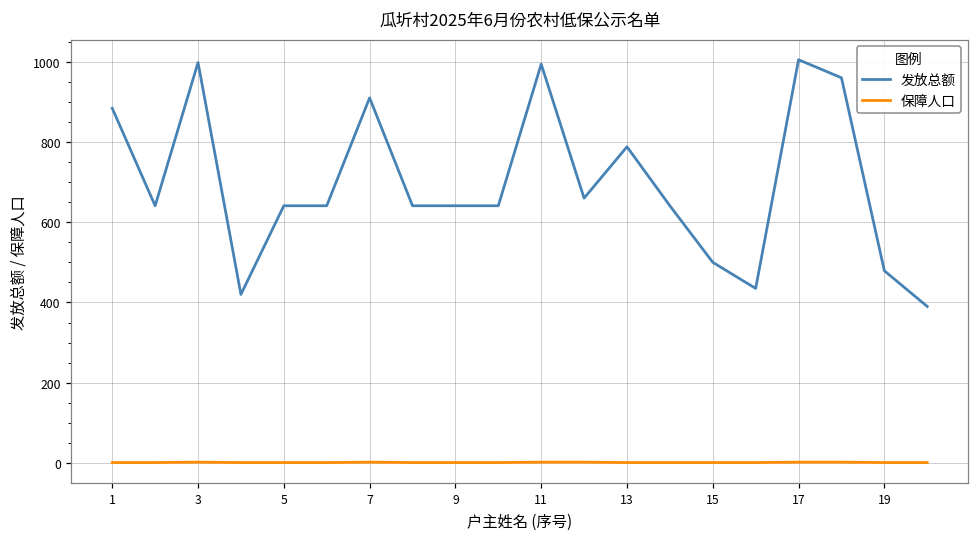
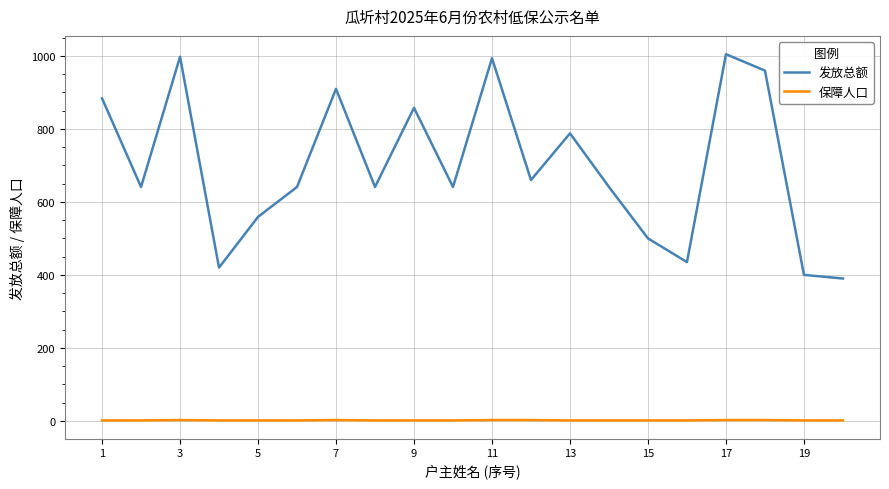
  {
    "发放总额": {
      "1": 880,
      "3": 1000,
-     "5": 640,
+     "5": 560,
      "7": 910,
-     "9": 640,
+     "9": 860,
      "11": 990,
      "13": 790,
      "15": 500,
      "17": 1010,
-     "19": 480
+     "19": 400
    },
    "保障人口": {
      "1": 0,
      "3": 0,
      "5": 0,
      "7": 0,
      "9": 0,
      "11": 0,
      "13": 0,
      "15": 0,
      "17": 0,
      "19": 0
    }
  }
